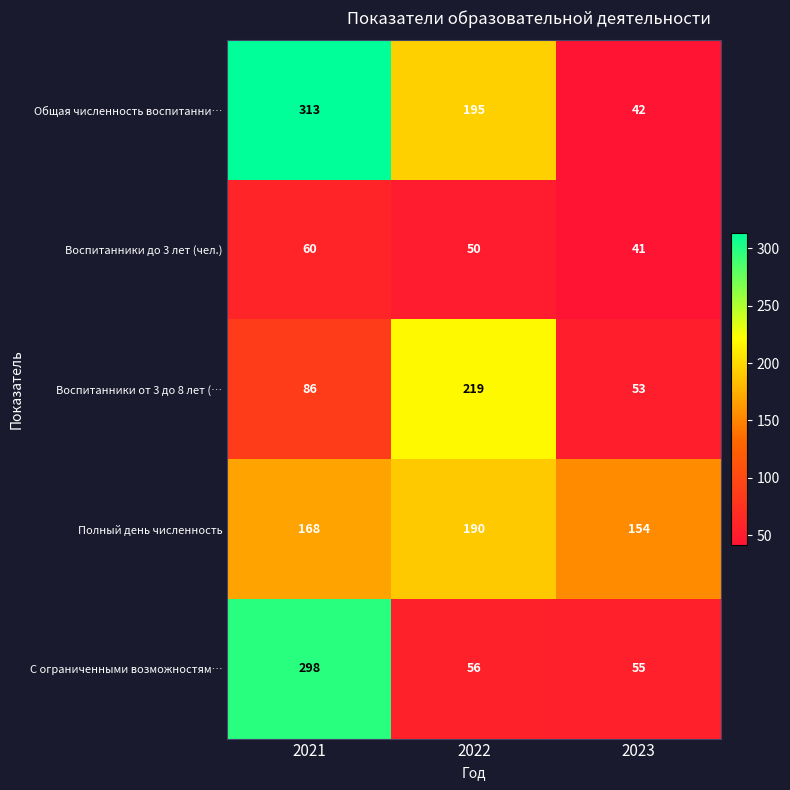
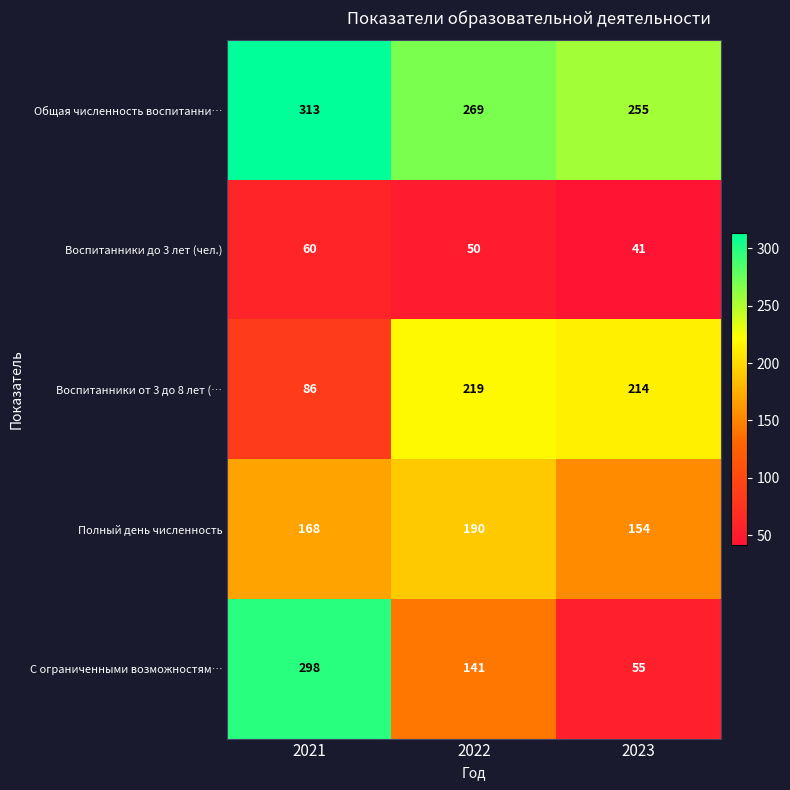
  {
    "Общая численность воспитанни…": {
      "2021": 313,
-     "2022": 195,
-     "2023": 42
+     "2022": 269,
+     "2023": 255
    },
    "Воспитанники до 3 лет (чел.)": {
      "2021": 60,
      "2022": 50,
      "2023": 41
    },
    "Воспитанники от 3 до 8 лет (…": {
      "2021": 86,
      "2022": 219,
-     "2023": 53
+     "2023": 214
    },
    "Полный день численность": {
      "2021": 168,
      "2022": 190,
      "2023": 154
    },
    "С ограниченными возможностям…": {
      "2021": 298,
-     "2022": 56,
+     "2022": 141,
      "2023": 55
    }
  }
